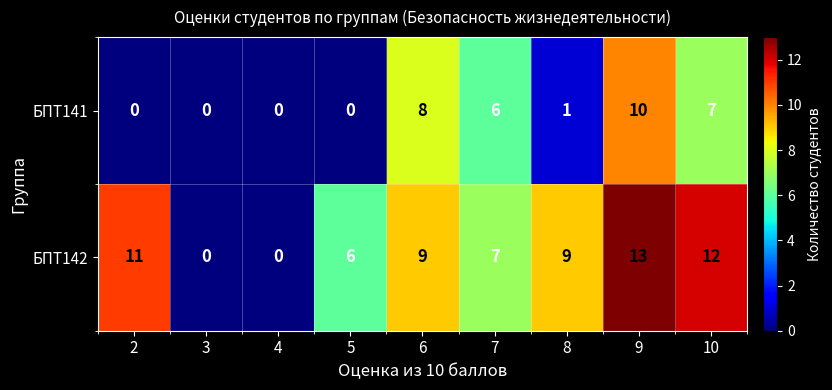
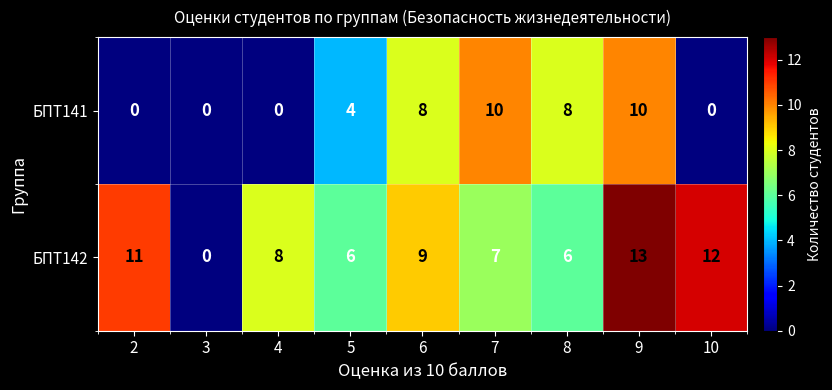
  {
    "БПТ141": {
      "2": 0,
      "3": 0,
      "4": 0,
-     "5": 0,
+     "5": 4,
      "6": 8,
-     "7": 6,
-     "8": 1,
+     "7": 10,
+     "8": 8,
      "9": 10,
-     "10": 7
+     "10": 0
    },
    "БПТ142": {
      "2": 11,
      "3": 0,
-     "4": 0,
+     "4": 8,
      "5": 6,
      "6": 9,
      "7": 7,
-     "8": 9,
+     "8": 6,
      "9": 13,
      "10": 12
    }
  }
